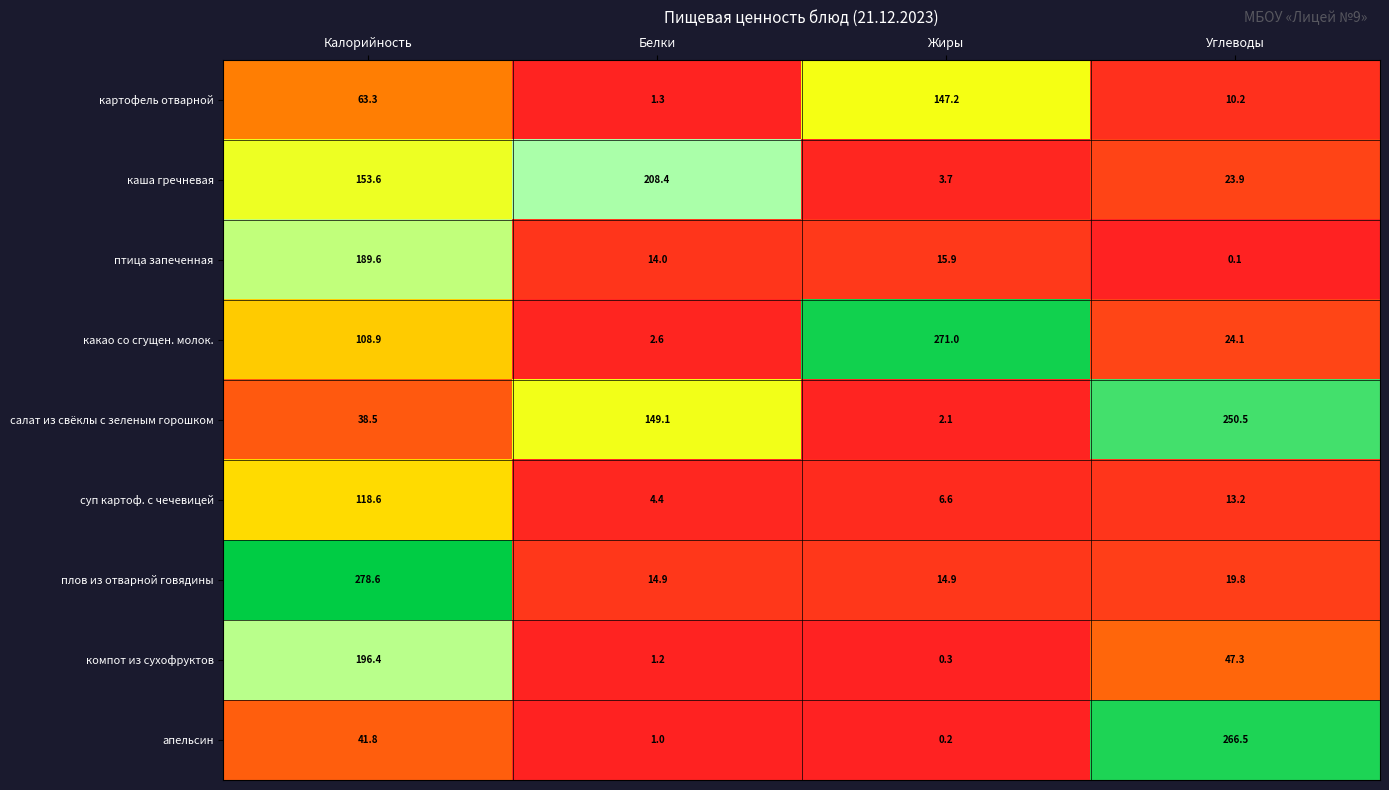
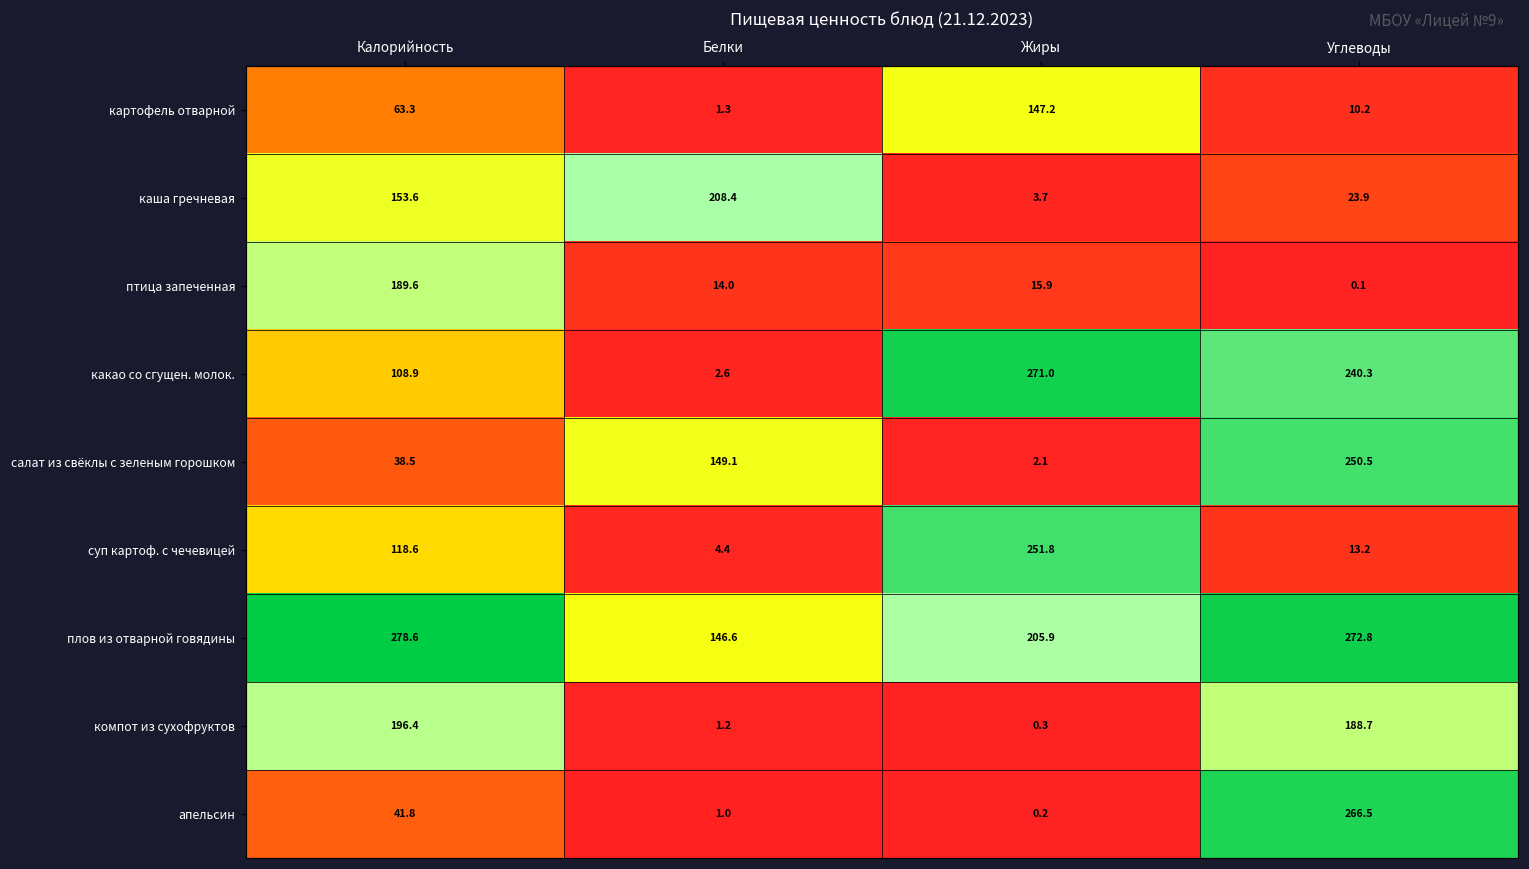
  {
    "картофель отварной": {
      "Калорийность": 63.3,
      "Белки": 1.3,
      "Жиры": 147.2,
      "Углеводы": 10.2
    },
    "каша гречневая": {
      "Калорийность": 153.6,
      "Белки": 208.4,
      "Жиры": 3.7,
      "Углеводы": 23.9
    },
    "птица запеченная": {
      "Калорийность": 189.6,
      "Белки": 14.0,
      "Жиры": 15.9,
      "Углеводы": 0.1
    },
    "какао со сгущен. молок.": {
      "Калорийность": 108.9,
      "Белки": 2.6,
      "Жиры": 271.0,
-     "Углеводы": 24.1
+     "Углеводы": 240.3
    },
    "салат из свёклы с зеленым горошком": {
      "Калорийность": 38.5,
      "Белки": 149.1,
      "Жиры": 2.1,
      "Углеводы": 250.5
    },
    "суп картоф. с чечевицей": {
      "Калорийность": 118.6,
      "Белки": 4.4,
-     "Жиры": 6.6,
+     "Жиры": 251.8,
      "Углеводы": 13.2
    },
    "плов из отварной говядины": {
      "Калорийность": 278.6,
-     "Белки": 14.9,
-     "Жиры": 14.9,
-     "Углеводы": 19.8
+     "Белки": 146.6,
+     "Жиры": 205.9,
+     "Углеводы": 272.8
    },
    "компот из сухофруктов": {
      "Калорийность": 196.4,
      "Белки": 1.2,
      "Жиры": 0.3,
-     "Углеводы": 47.3
+     "Углеводы": 188.7
    },
    "апельсин": {
      "Калорийность": 41.8,
      "Белки": 1.0,
      "Жиры": 0.2,
      "Углеводы": 266.5
    }
  }
